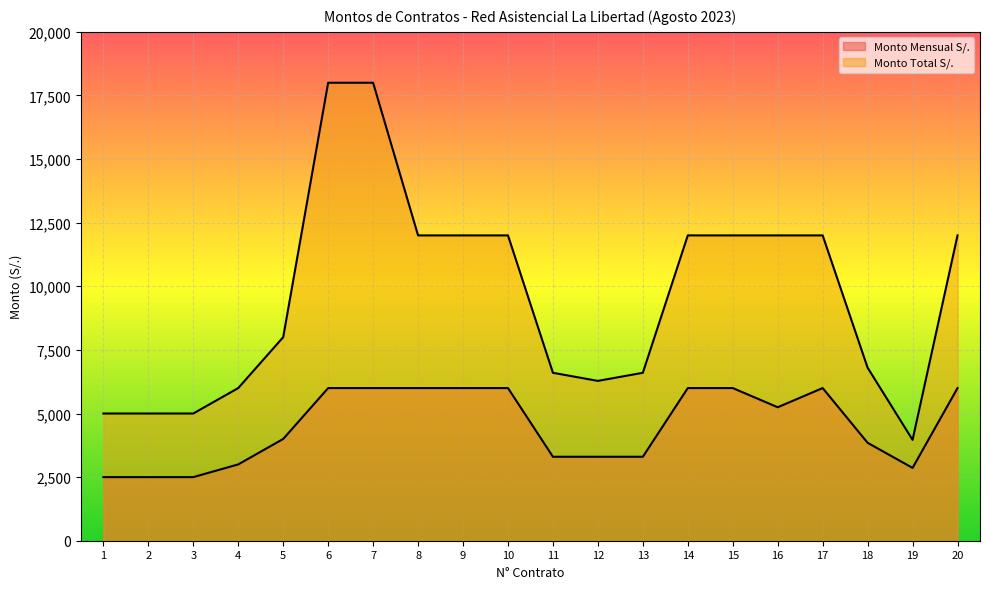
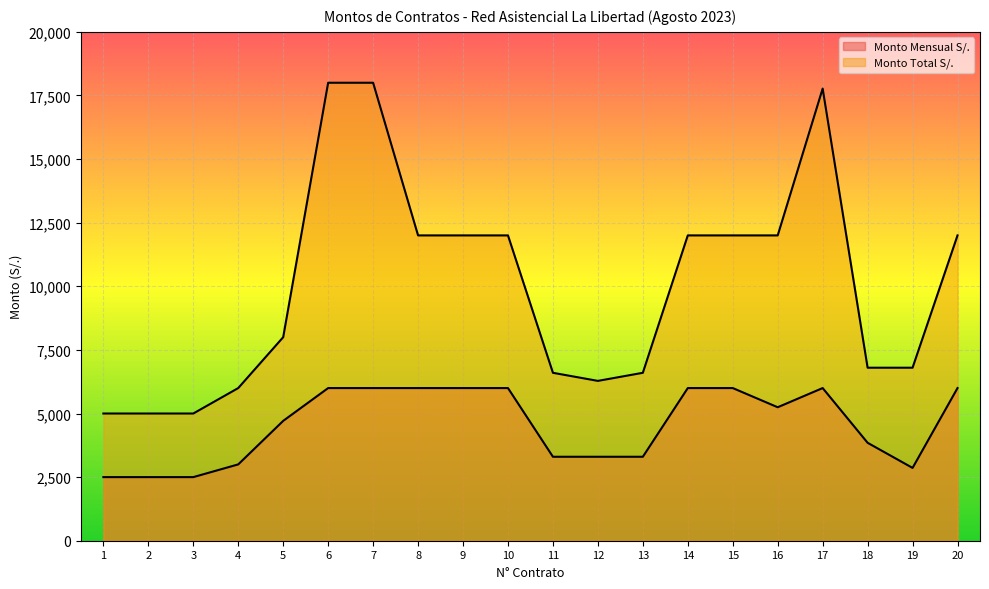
  {
    "Monto Mensual S/.": {
      "1": "2,500",
      "2": "2,500",
      "3": "2,500",
      "4": "3,000",
-     "5": "4,000",
+     "5": "4,700",
      "6": "6,000",
      "7": "6,000",
      "8": "6,000",
      "9": "6,000",
      "10": "6,000",
      "11": "3,300",
      "12": "3,300",
      "13": "3,300",
      "14": "6,000",
      "15": "6,000",
      "16": "5,200",
      "17": "6,000",
      "18": "3,800",
      "19": "2,900",
      "20": "6,000"
    },
    "Monto Total S/.": {
      "1": "5,000",
      "2": "5,000",
      "3": "5,000",
      "4": "6,000",
      "5": "8,000",
      "6": "18,000",
      "7": "18,000",
      "8": "12,000",
      "9": "12,000",
      "10": "12,000",
      "11": "6,600",
      "12": "6,300",
      "13": "6,600",
      "14": "12,000",
      "15": "12,000",
      "16": "12,000",
-     "17": "12,000",
+     "17": "17,800",
      "18": "6,800",
-     "19": "4,000",
+     "19": "6,800",
      "20": "12,000"
    }
  }
